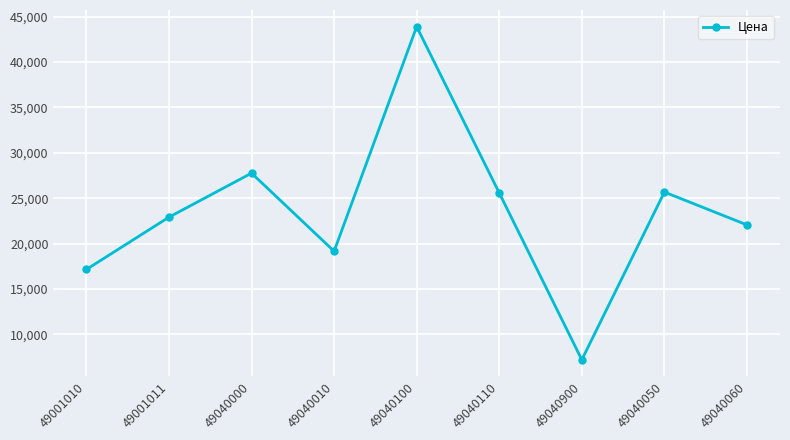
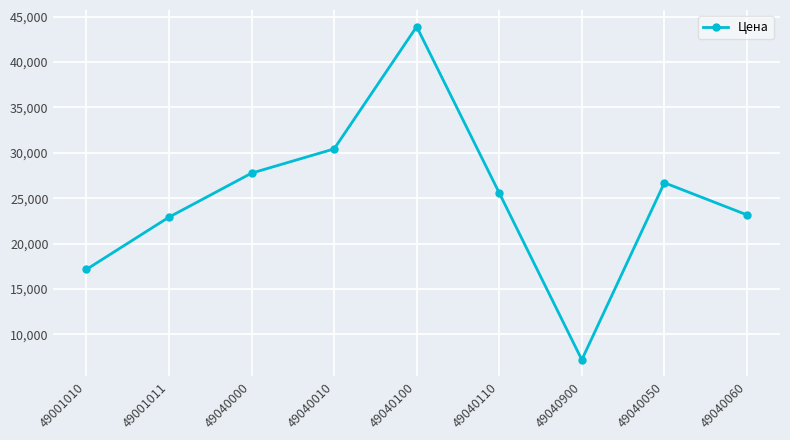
  {
    "49001010": "17,000",
    "49001011": "23,000",
    "49040000": "28,000",
-   "49040010": "19,000",
+   "49040010": "30,000",
    "49040100": "44,000",
    "49040110": "26,000",
    "49040900": "7,000",
-   "49040050": "26,000",
-   "49040060": "22,000"
+   "49040050": "27,000",
+   "49040060": "23,000"
  }
